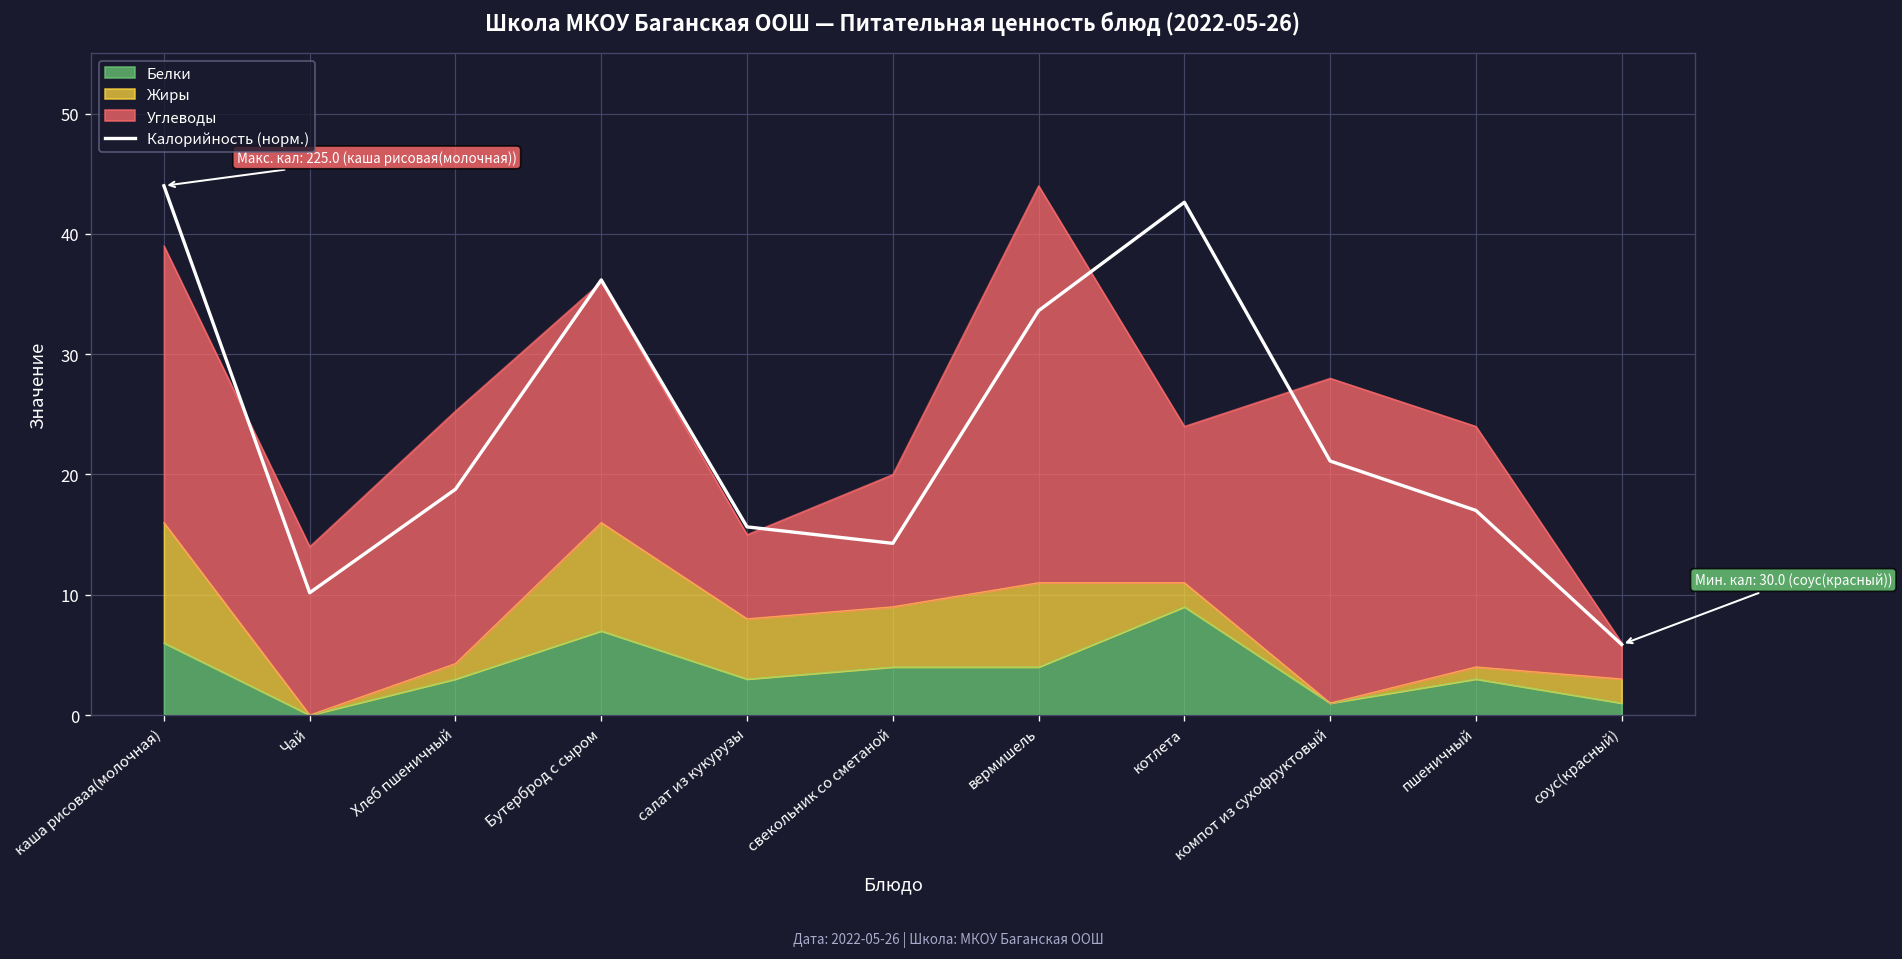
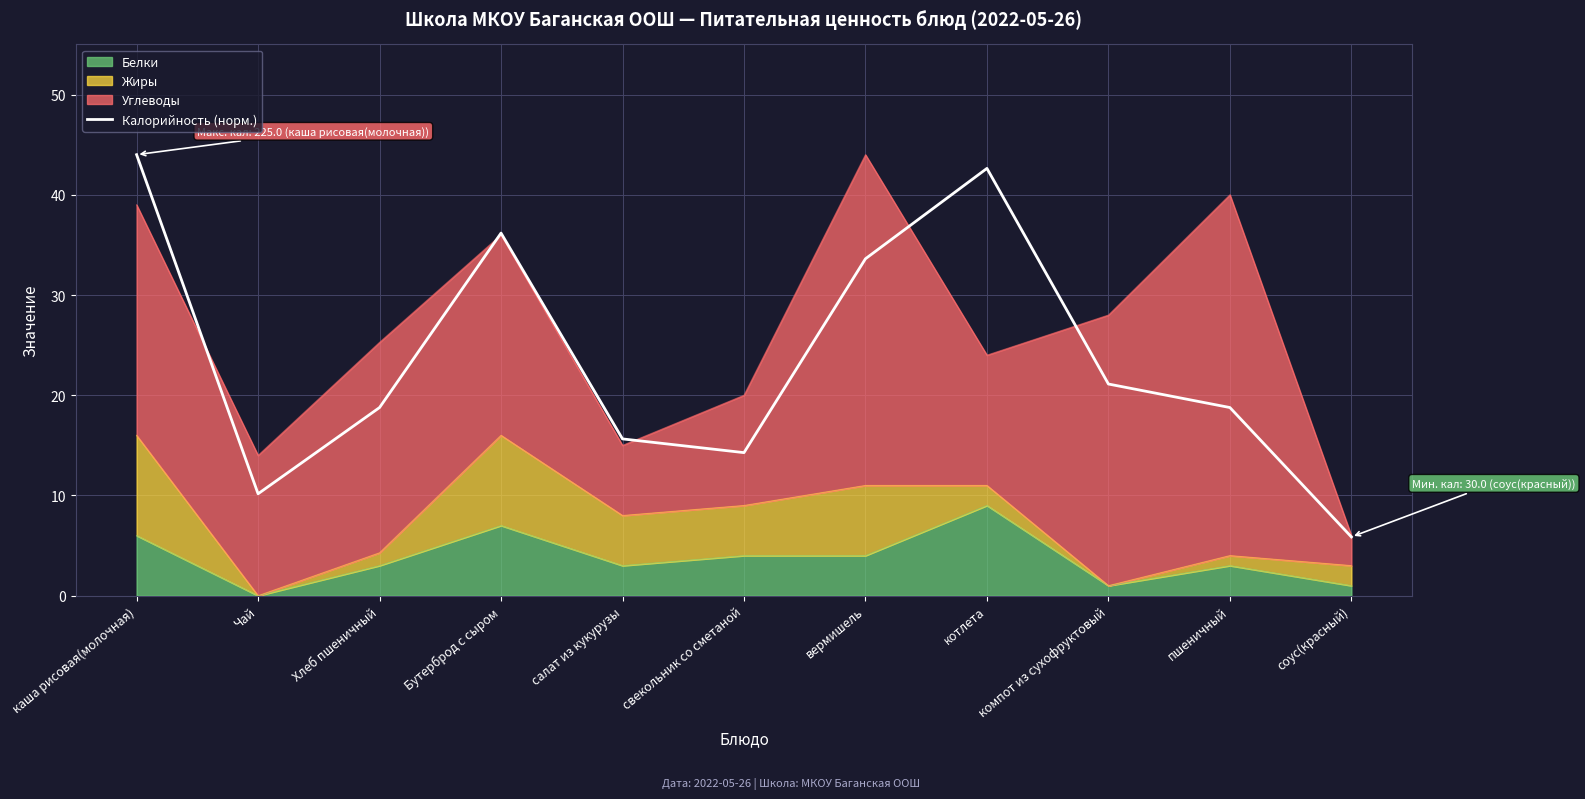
  {
    "Белки": {
      "каша рисовая(молочная)": 6.0,
      "Хлеб пшеничный": 3.0,
      "Бутерброд с сыром": 7.0,
      "салат из кукурузы": 3.0,
      "свекольник со сметаной": 4.0,
      "вермишель": 4.0,
      "котлета": 9.0,
      "пшеничный": 3.0,
      "соус(красный)": 1.0
    },
    "Углеводы": {
      "Чай": 14,
-     "пшеничный": 20
+     "пшеничный": 36
    },
    "Калорийность (норм.)": {
      "Чай": 10.2,
      "Хлеб пшеничный": 18.8,
      "салат из кукурузы": 15.6,
      "свекольник со сметаной": 14.3,
      "вермишель": 33.6,
      "котлета": 42.6,
      "компот из сухофруктовый": 21.1,
-     "пшеничный": 17.0
+     "пшеничный": 18.8
    }
  }
